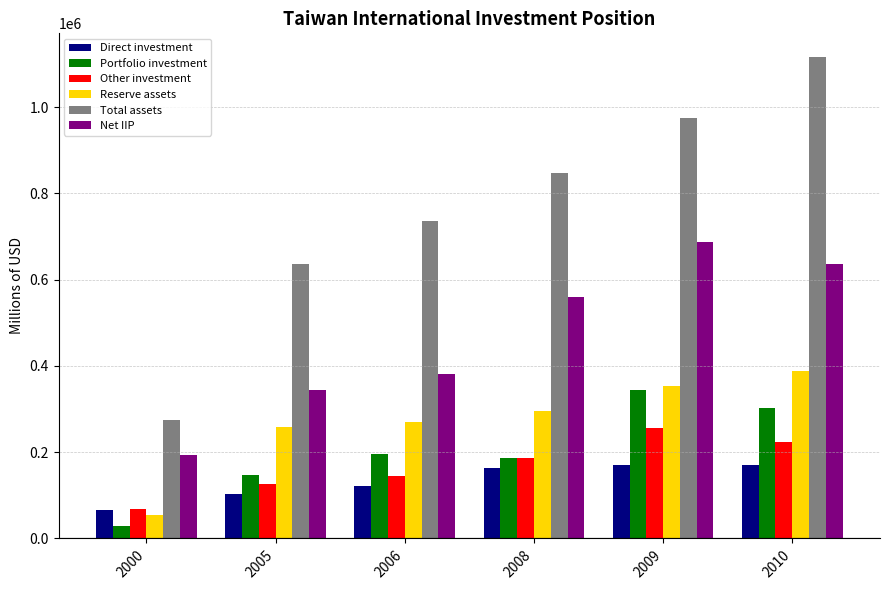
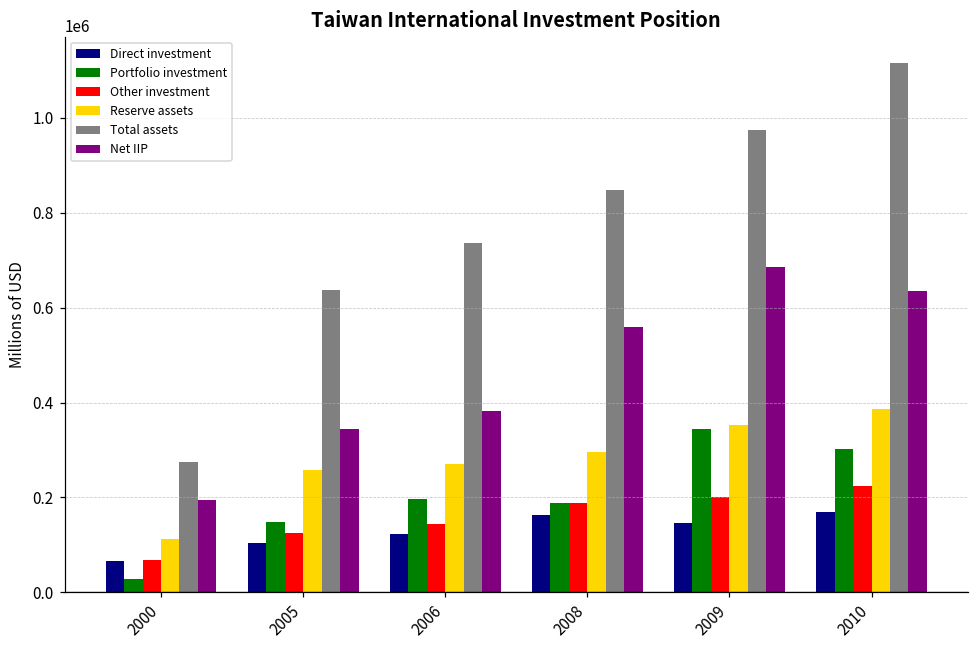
  {
    "Direct investment": {
      "2000": 70000,
      "2005": 100000,
      "2006": 120000,
      "2008": 160000,
-     "2009": 170000,
+     "2009": 150000,
      "2010": 170000
    },
    "Portfolio investment": {
      "2000": 30000,
      "2005": 150000,
      "2006": 200000,
      "2008": 190000,
      "2009": 340000,
      "2010": 300000
    },
    "Other investment": {
      "2000": 70000,
      "2005": 130000,
      "2006": 140000,
      "2008": 190000,
-     "2009": 260000,
+     "2009": 200000,
      "2010": 220000
    },
    "Reserve assets": {
-     "2000": 50000,
+     "2000": 110000,
      "2005": 260000,
      "2006": 270000,
      "2008": 300000,
      "2009": 350000,
      "2010": 390000
    },
    "Total assets": {
      "2000": 270000,
      "2005": 640000,
      "2006": 740000,
      "2008": 850000,
      "2009": 970000,
      "2010": 1120000
    },
    "Net IIP": {
      "2000": 190000,
      "2005": 340000,
      "2006": 380000,
      "2008": 560000,
      "2009": 690000,
      "2010": 640000
    }
  }
